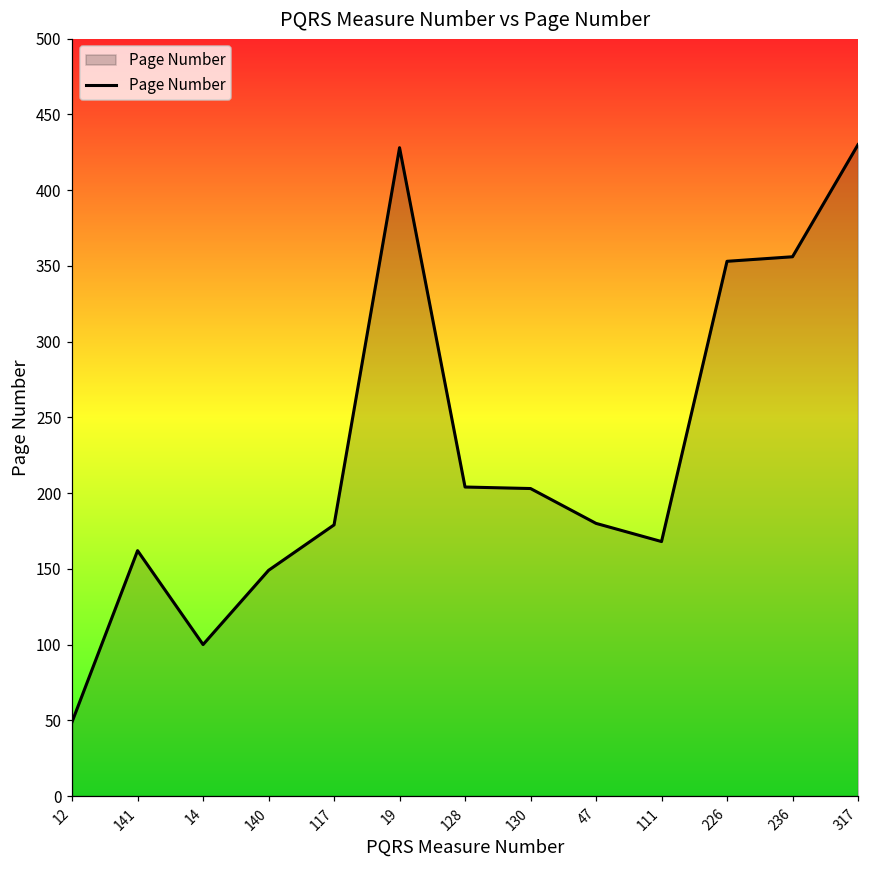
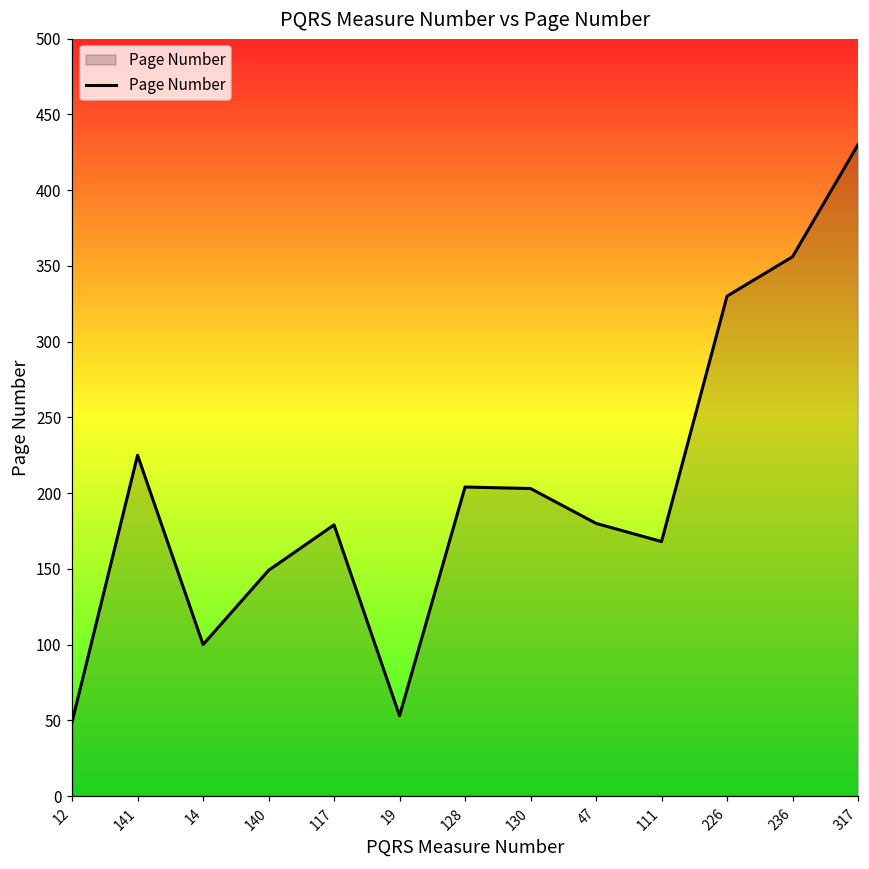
  {
    "12": 49,
-   "141": 162,
+   "141": 225,
    "14": 100,
    "140": 149,
    "117": 179,
-   "19": 428,
+   "19": 53,
    "128": 204,
    "130": 203,
    "47": 180,
    "111": 168,
-   "226": 353,
+   "226": 330,
    "236": 356,
    "317": 430
  }
